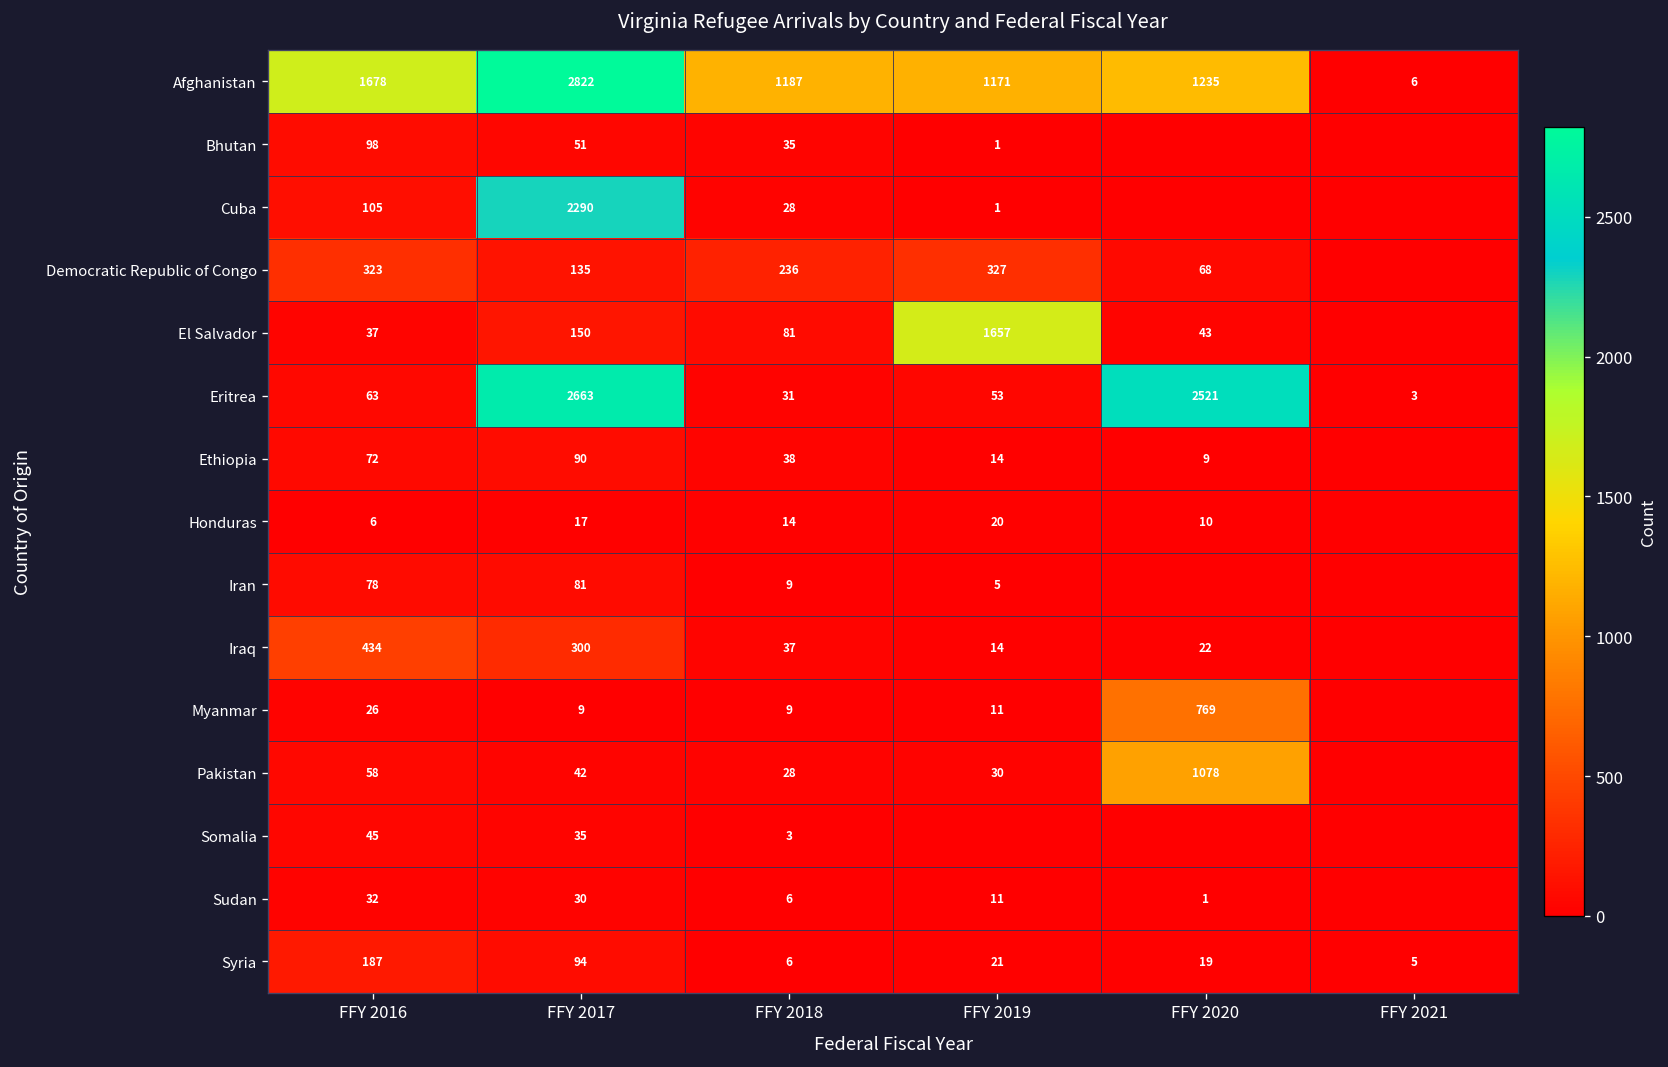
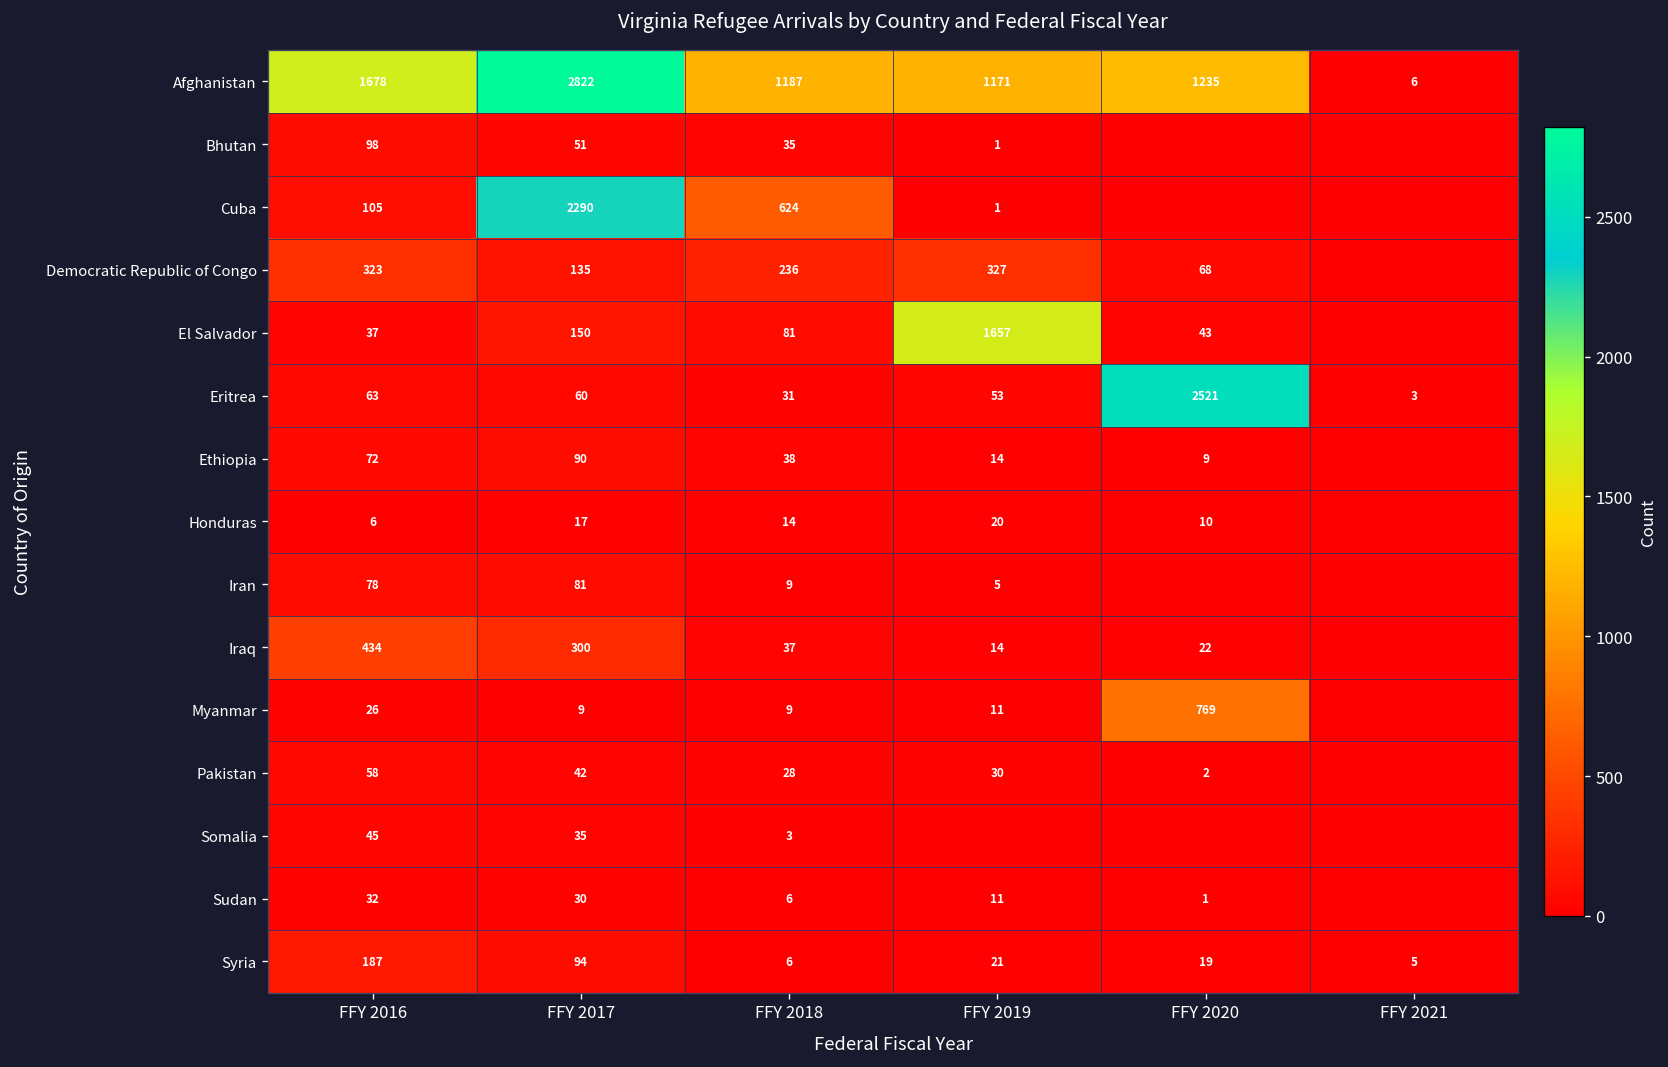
  {
    "Afghanistan": {
      "FFY 2016": 1678,
      "FFY 2017": 2822,
      "FFY 2018": 1187,
      "FFY 2019": 1171,
      "FFY 2020": 1235,
      "FFY 2021": 6
    },
    "Bhutan": {
      "FFY 2016": 98,
      "FFY 2017": 51,
      "FFY 2018": 35,
      "FFY 2019": 1
    },
    "Cuba": {
      "FFY 2016": 105,
      "FFY 2017": 2290,
-     "FFY 2018": 28,
+     "FFY 2018": 624,
      "FFY 2019": 1
    },
    "Democratic Republic of Congo": {
      "FFY 2016": 323,
      "FFY 2017": 135,
      "FFY 2018": 236,
      "FFY 2019": 327,
      "FFY 2020": 68
    },
    "El Salvador": {
      "FFY 2016": 37,
      "FFY 2017": 150,
      "FFY 2018": 81,
      "FFY 2019": 1657,
      "FFY 2020": 43
    },
    "Eritrea": {
      "FFY 2016": 63,
-     "FFY 2017": 2663,
+     "FFY 2017": 60,
      "FFY 2018": 31,
      "FFY 2019": 53,
      "FFY 2020": 2521,
      "FFY 2021": 3
    },
    "Ethiopia": {
      "FFY 2016": 72,
      "FFY 2017": 90,
      "FFY 2018": 38,
      "FFY 2019": 14,
      "FFY 2020": 9
    },
    "Honduras": {
      "FFY 2016": 6,
      "FFY 2017": 17,
      "FFY 2018": 14,
      "FFY 2019": 20,
      "FFY 2020": 10
    },
    "Iran": {
      "FFY 2016": 78,
      "FFY 2017": 81,
      "FFY 2018": 9,
      "FFY 2019": 5
    },
    "Iraq": {
      "FFY 2016": 434,
      "FFY 2017": 300,
      "FFY 2018": 37,
      "FFY 2019": 14,
      "FFY 2020": 22
    },
    "Myanmar": {
      "FFY 2016": 26,
      "FFY 2017": 9,
      "FFY 2018": 9,
      "FFY 2019": 11,
      "FFY 2020": 769
    },
    "Pakistan": {
      "FFY 2016": 58,
      "FFY 2017": 42,
      "FFY 2018": 28,
      "FFY 2019": 30,
-     "FFY 2020": 1078
+     "FFY 2020": 2
    },
    "Somalia": {
      "FFY 2016": 45,
      "FFY 2017": 35,
      "FFY 2018": 3
    },
    "Sudan": {
      "FFY 2016": 32,
      "FFY 2017": 30,
      "FFY 2018": 6,
      "FFY 2019": 11,
      "FFY 2020": 1
    },
    "Syria": {
      "FFY 2016": 187,
      "FFY 2017": 94,
      "FFY 2018": 6,
      "FFY 2019": 21,
      "FFY 2020": 19,
      "FFY 2021": 5
    }
  }
